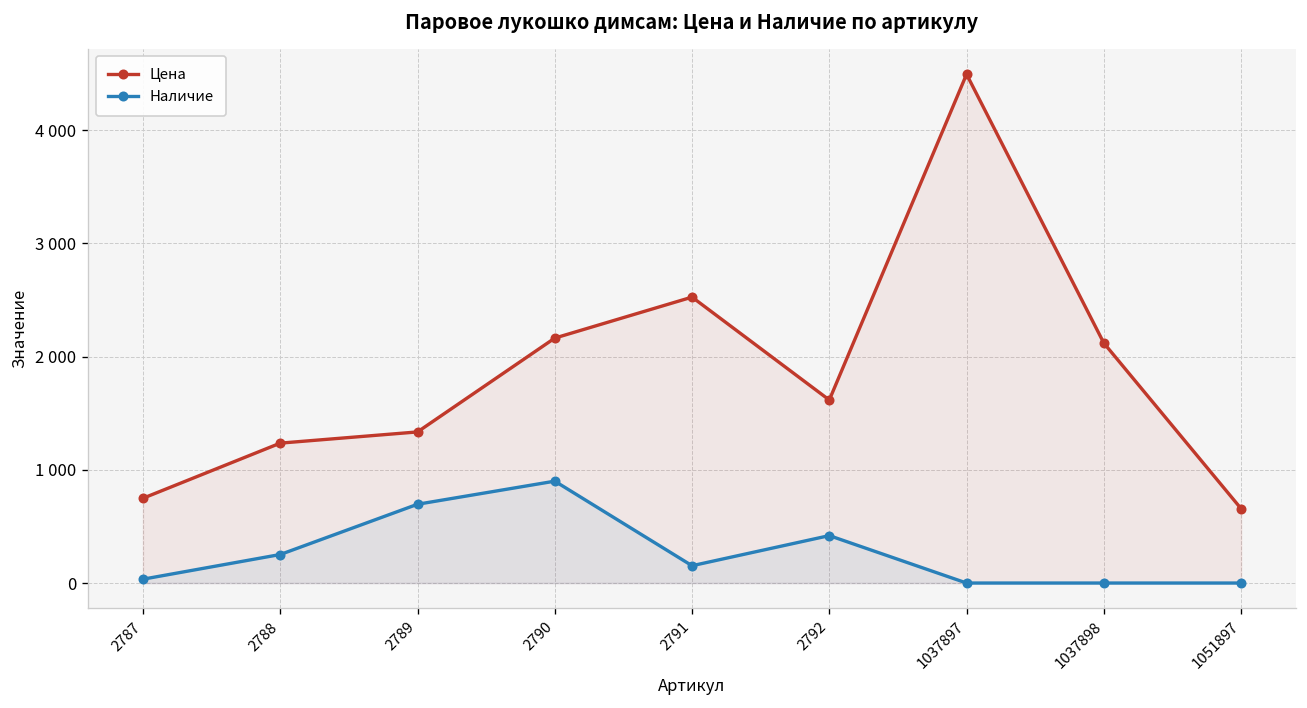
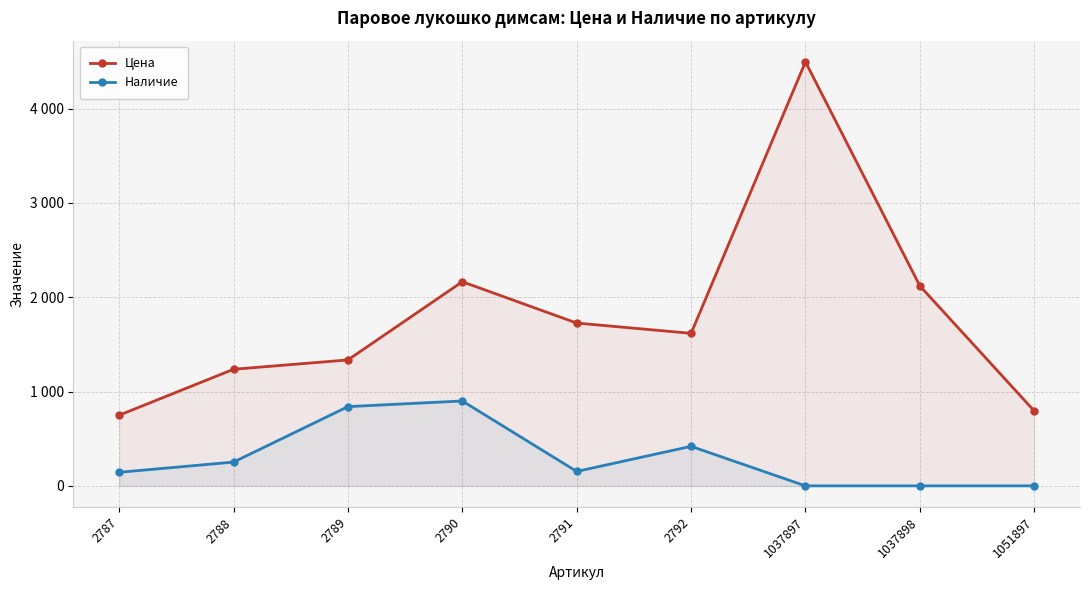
  {
    "Цена": {
      "2787": 700,
      "2788": 1200,
      "2789": 1300,
      "2790": 2200,
-     "2791": 2500,
+     "2791": 1700,
      "2792": 1600,
      "1037897": 4500,
      "1037898": 2100,
-     "1051897": 700
+     "1051897": 800
    },
    "Наличие": {
-     "2787": 0,
+     "2787": 100,
      "2788": 300,
-     "2789": 700,
+     "2789": 800,
      "2790": 900,
      "2791": 200,
      "2792": 400,
      "1037897": 0,
      "1037898": 0,
      "1051897": 0
    }
  }
